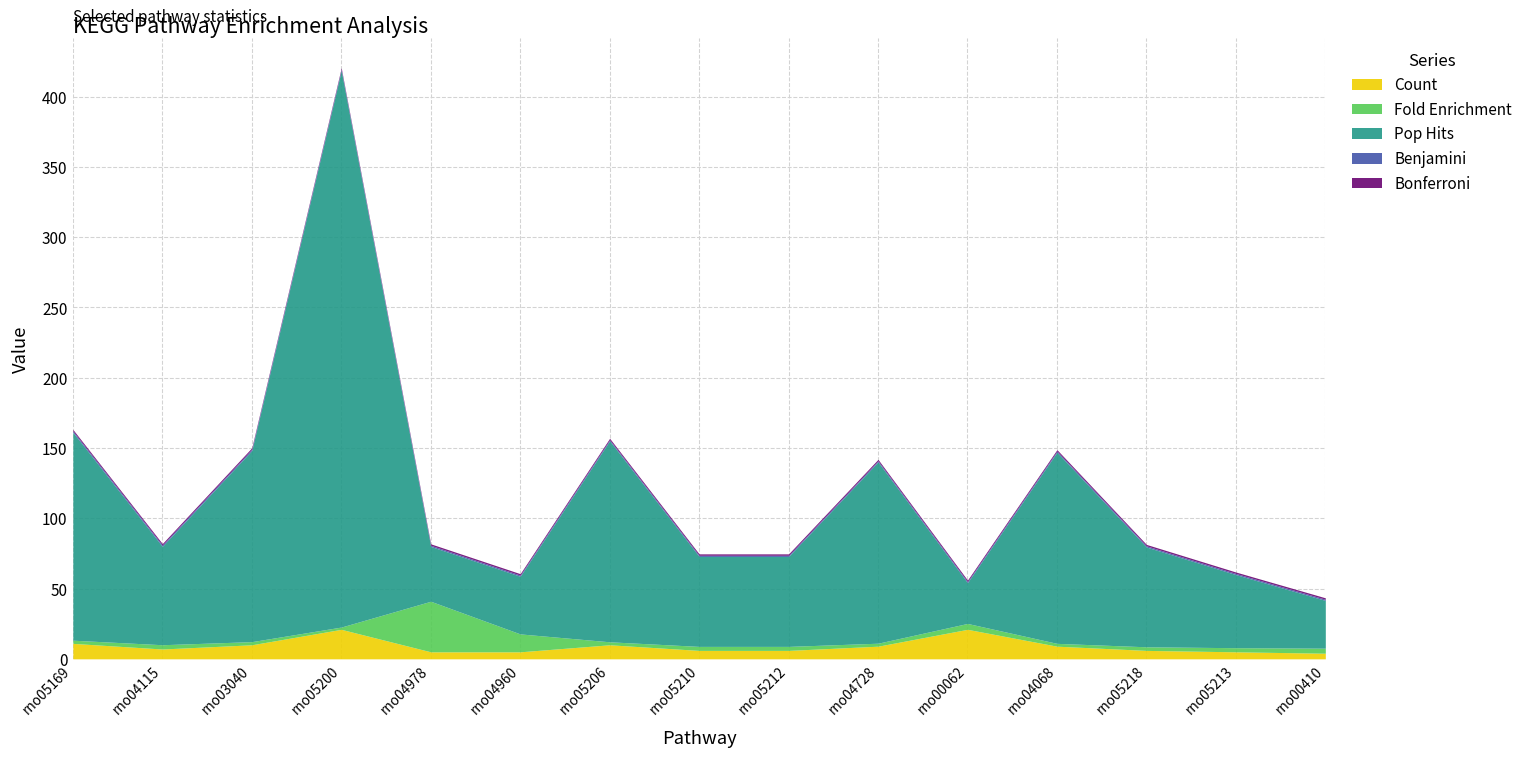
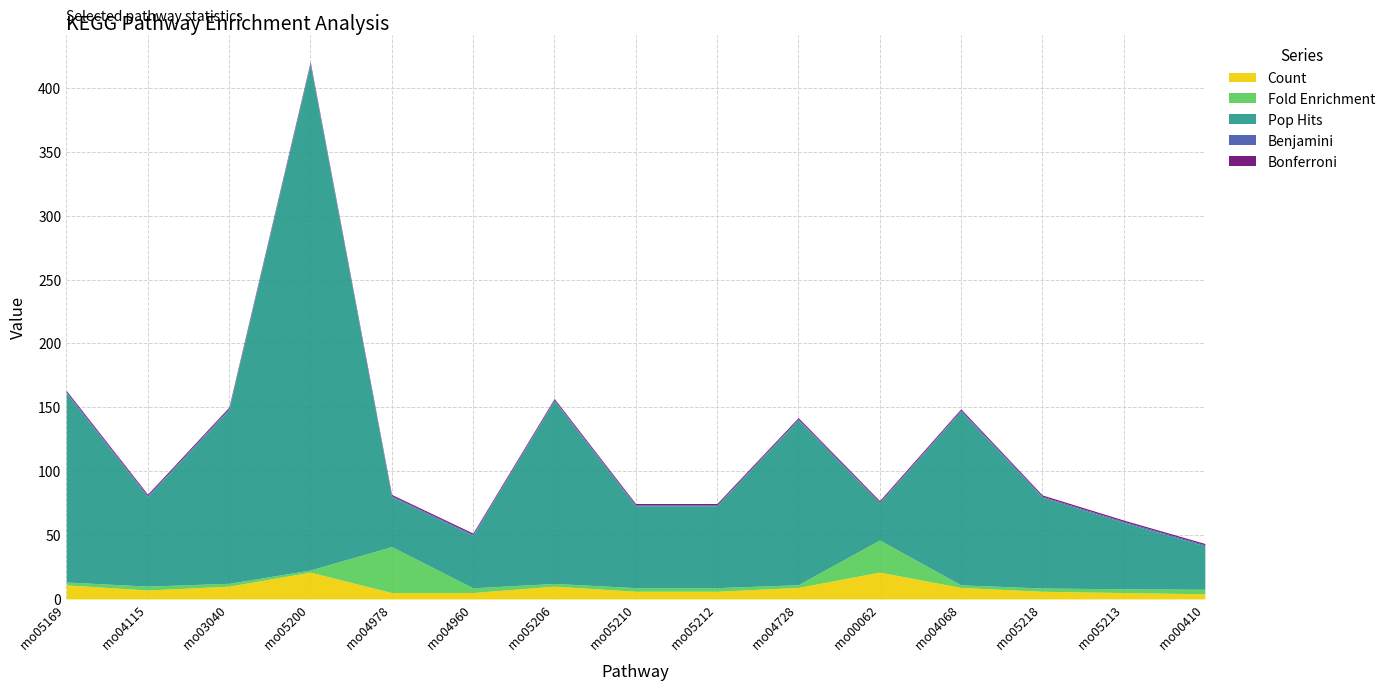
  {
    "Count": {
      "rno05169": 11,
      "rno04115": 7,
      "rno03040": 10,
      "rno04978": 5,
      "rno04960": 5,
      "rno05206": 10,
      "rno05210": 6,
      "rno05212": 6,
      "rno04728": 9,
      "rno00062": 21,
      "rno05218": 6,
      "rno05213": 5,
      "rno00410": 4
    },
    "Fold Enrichment": {
      "rno05169": 2,
      "rno04115": 3,
      "rno03040": 2,
      "rno04978": 36,
-     "rno04960": 13,
+     "rno04960": 4,
      "rno05206": 2,
      "rno05210": 3,
      "rno05212": 3,
      "rno04728": 2,
-     "rno00062": 4,
+     "rno00062": 25,
      "rno05218": 3,
      "rno05213": 3,
      "rno00410": 4
    }
  }
